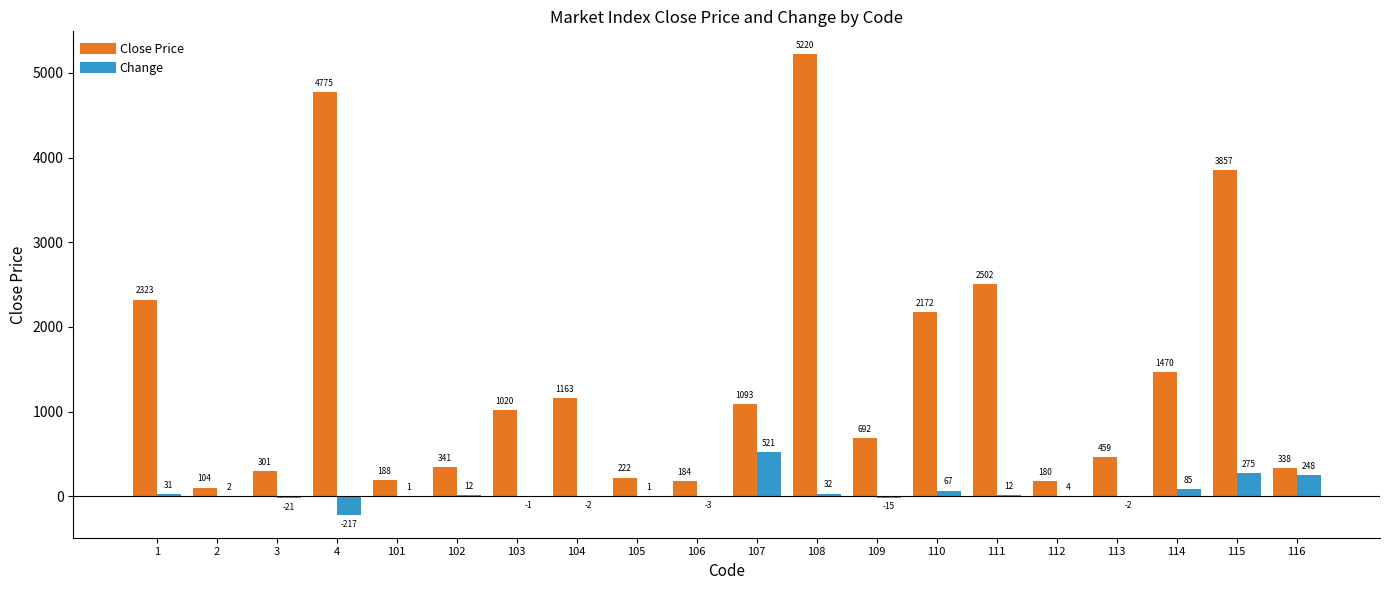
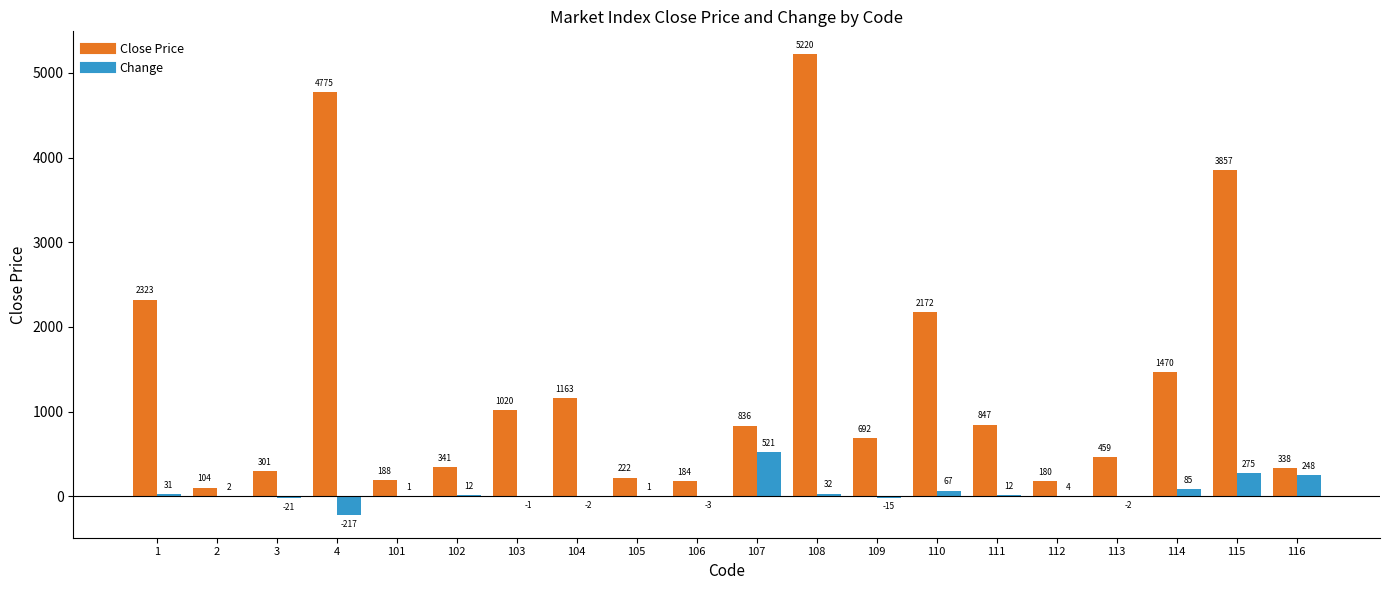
  {
    "Close Price": {
      "1": 2323,
      "2": 104,
      "3": 301,
      "4": 4775,
      "101": 188,
      "102": 341,
      "103": 1020,
      "104": 1163,
      "105": 222,
      "106": 184,
-     "107": 1093,
+     "107": 836,
      "108": 5220,
      "109": 692,
      "110": 2172,
-     "111": 2502,
+     "111": 847,
      "112": 180,
      "113": 459,
      "114": 1470,
      "115": 3857,
      "116": 338
    },
    "Change": {
      "1": 31,
      "2": 2,
      "3": -21,
      "4": -217,
      "101": 1,
      "102": 12,
      "103": -1,
      "104": -2,
      "105": 1,
      "106": -3,
      "107": 521,
      "108": 32,
      "109": -15,
      "110": 67,
      "111": 12,
      "112": 4,
      "113": -2,
      "114": 85,
      "115": 275,
      "116": 248
    }
  }
